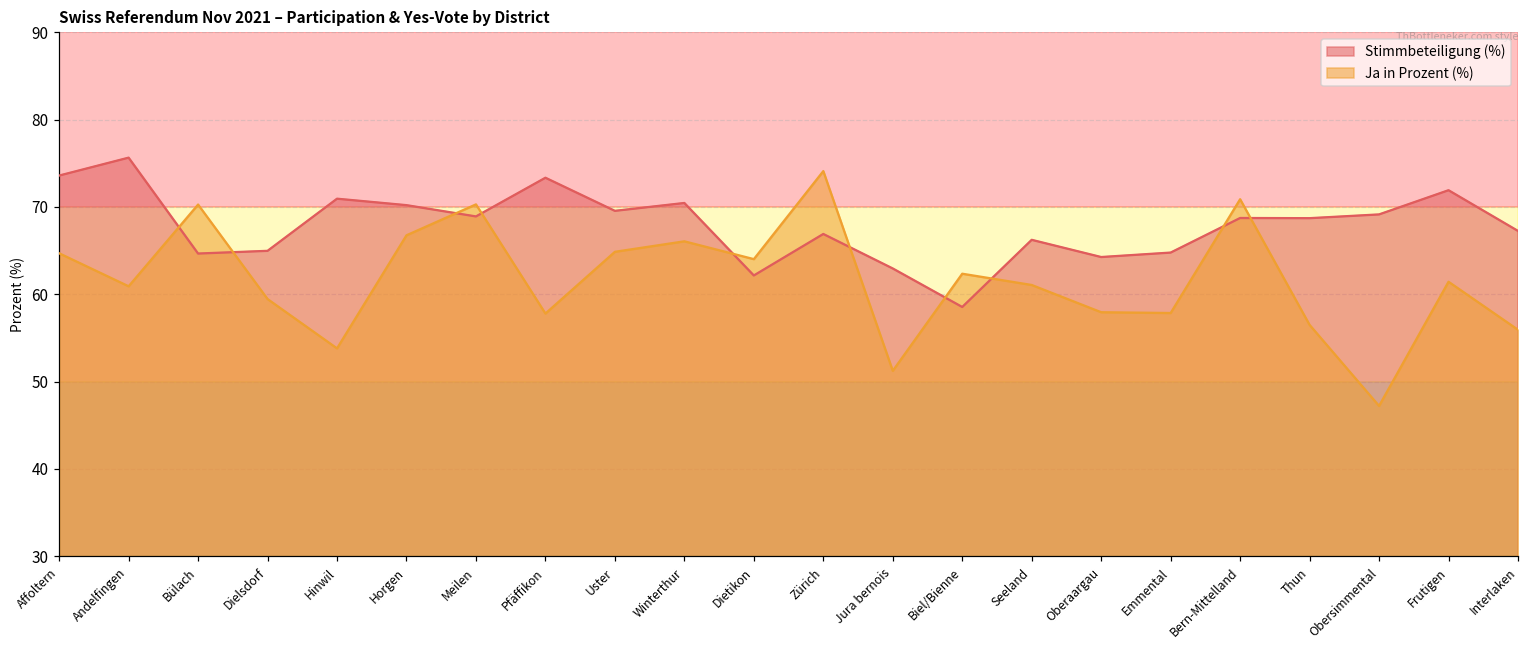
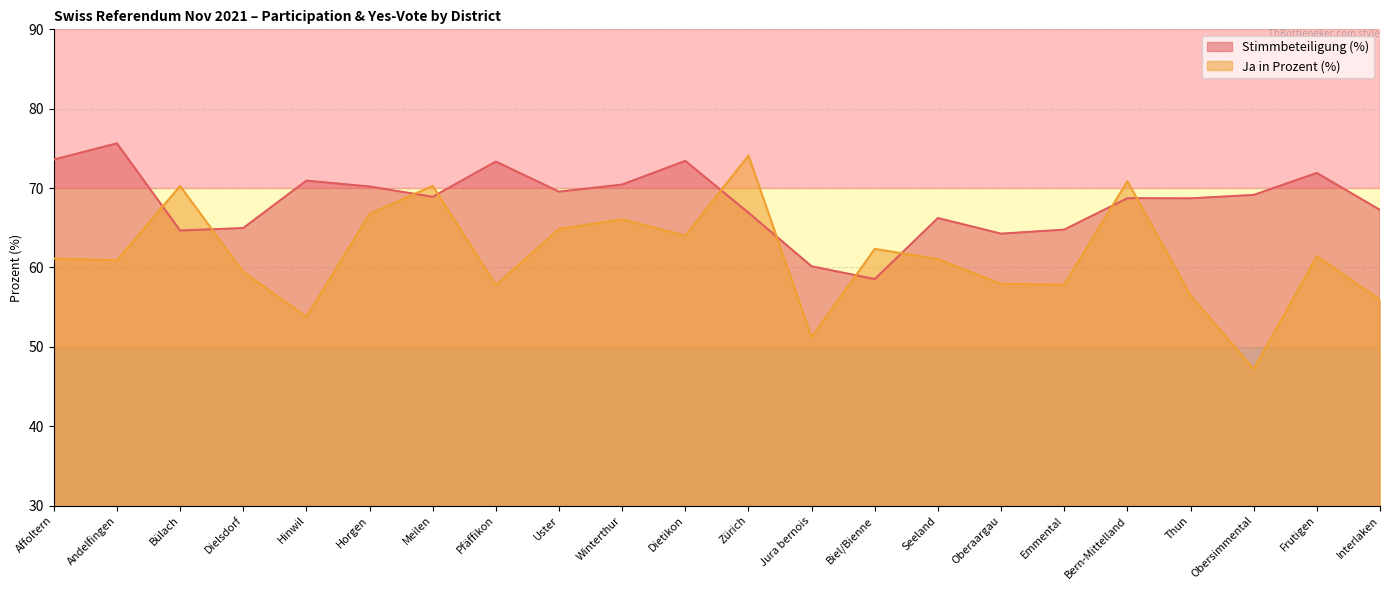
  {
    "Stimmbeteiligung (%)": {
      "Affoltern": 74,
      "Andelfingen": 76,
      "Bülach": 65,
      "Dielsdorf": 65,
      "Hinwil": 71,
      "Horgen": 70,
      "Meilen": 69,
      "Pfäffikon": 73,
      "Uster": 70,
      "Winterthur": 70,
-     "Dietikon": 62,
+     "Dietikon": 73,
      "Zürich": 67,
-     "Jura bernois": 63,
+     "Jura bernois": 60,
      "Biel/Bienne": 59,
      "Seeland": 66,
      "Oberaargau": 64,
      "Emmental": 65,
      "Bern-Mittelland": 69,
      "Thun": 69,
      "Obersimmental": 69,
      "Frutigen": 72,
      "Interlaken": 67
    },
    "Ja in Prozent (%)": {
-     "Affoltern": 65,
+     "Affoltern": 61,
      "Andelfingen": 61,
      "Bülach": 70,
      "Dielsdorf": 59,
      "Hinwil": 54,
      "Horgen": 67,
      "Meilen": 70,
      "Pfäffikon": 58,
      "Uster": 65,
      "Winterthur": 66,
      "Dietikon": 64,
      "Zürich": 74,
      "Jura bernois": 51,
      "Biel/Bienne": 62,
      "Seeland": 61,
      "Oberaargau": 58,
      "Emmental": 58,
      "Bern-Mittelland": 71,
      "Thun": 56,
      "Obersimmental": 47,
      "Frutigen": 61,
      "Interlaken": 56
    }
  }
